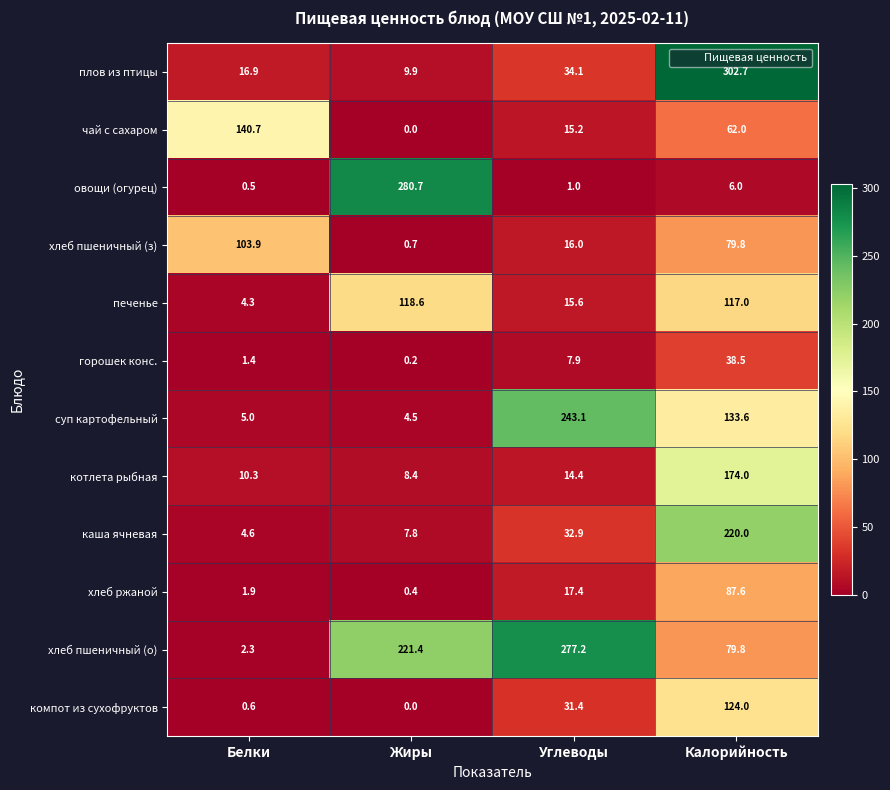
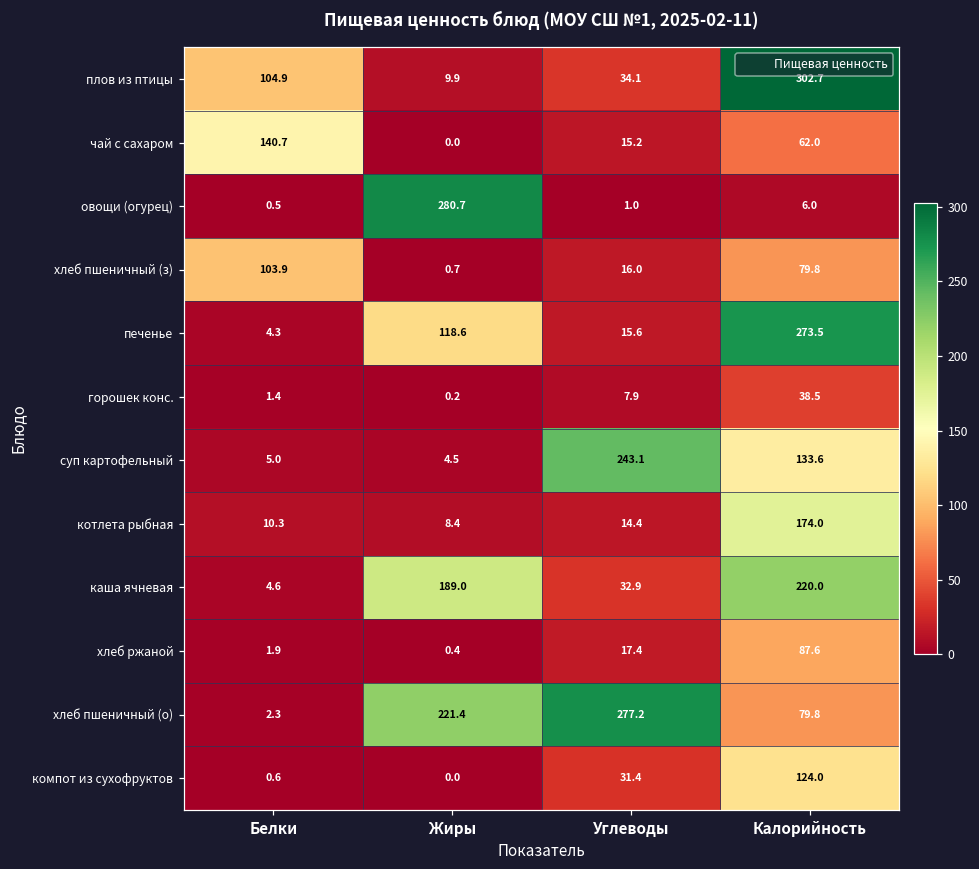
  {
    "плов из птицы": {
-     "Белки": 16.9,
+     "Белки": 104.9,
      "Жиры": 9.9,
      "Углеводы": 34.1
    },
    "чай с сахаром": {
      "Белки": 140.7,
      "Жиры": 0.0,
      "Углеводы": 15.2,
      "Калорийность": 62.0
    },
    "овощи (огурец)": {
      "Белки": 0.5,
      "Жиры": 280.7,
      "Углеводы": 1.0,
      "Калорийность": 6.0
    },
    "хлеб пшеничный (з)": {
      "Белки": 103.9,
      "Жиры": 0.7,
      "Углеводы": 16.0,
      "Калорийность": 79.8
    },
    "печенье": {
      "Белки": 4.3,
      "Жиры": 118.6,
      "Углеводы": 15.6,
-     "Калорийность": 117.0
+     "Калорийность": 273.5
    },
    "горошек конс.": {
      "Белки": 1.4,
      "Жиры": 0.2,
      "Углеводы": 7.9,
      "Калорийность": 38.5
    },
    "суп картофельный": {
      "Белки": 5.0,
      "Жиры": 4.5,
      "Углеводы": 243.1,
      "Калорийность": 133.6
    },
    "котлета рыбная": {
      "Белки": 10.3,
      "Жиры": 8.4,
      "Углеводы": 14.4,
      "Калорийность": 174.0
    },
    "каша ячневая": {
      "Белки": 4.6,
-     "Жиры": 7.8,
+     "Жиры": 189.0,
      "Углеводы": 32.9,
      "Калорийность": 220.0
    },
    "хлеб ржаной": {
      "Белки": 1.9,
      "Жиры": 0.4,
      "Углеводы": 17.4,
      "Калорийность": 87.6
    },
    "хлеб пшеничный (о)": {
      "Белки": 2.3,
      "Жиры": 221.4,
      "Углеводы": 277.2,
      "Калорийность": 79.8
    },
    "компот из сухофруктов": {
      "Белки": 0.6,
      "Жиры": 0.0,
      "Углеводы": 31.4,
      "Калорийность": 124.0
    }
  }
